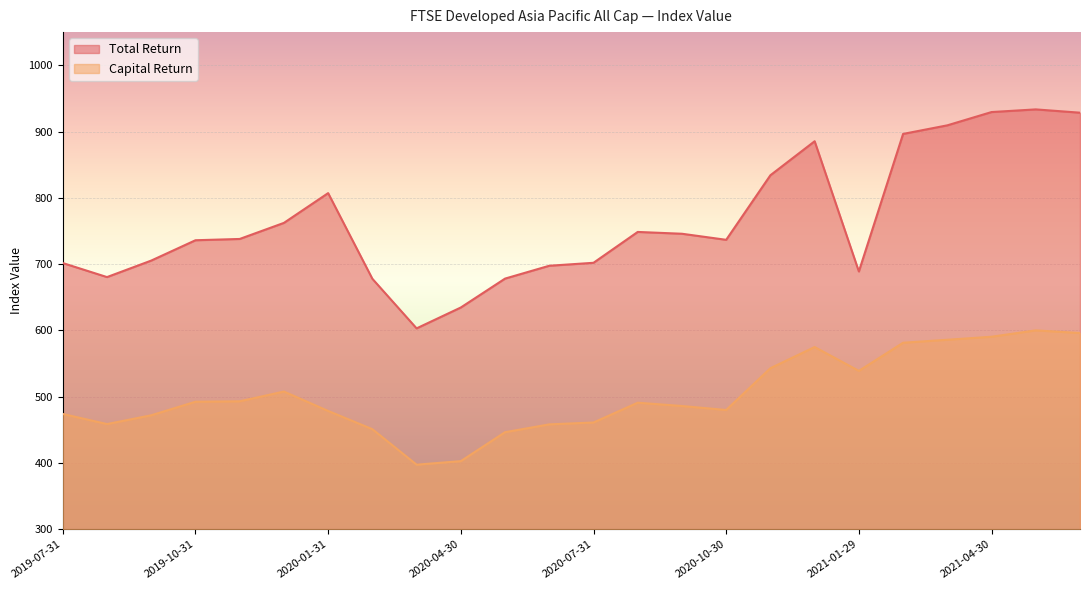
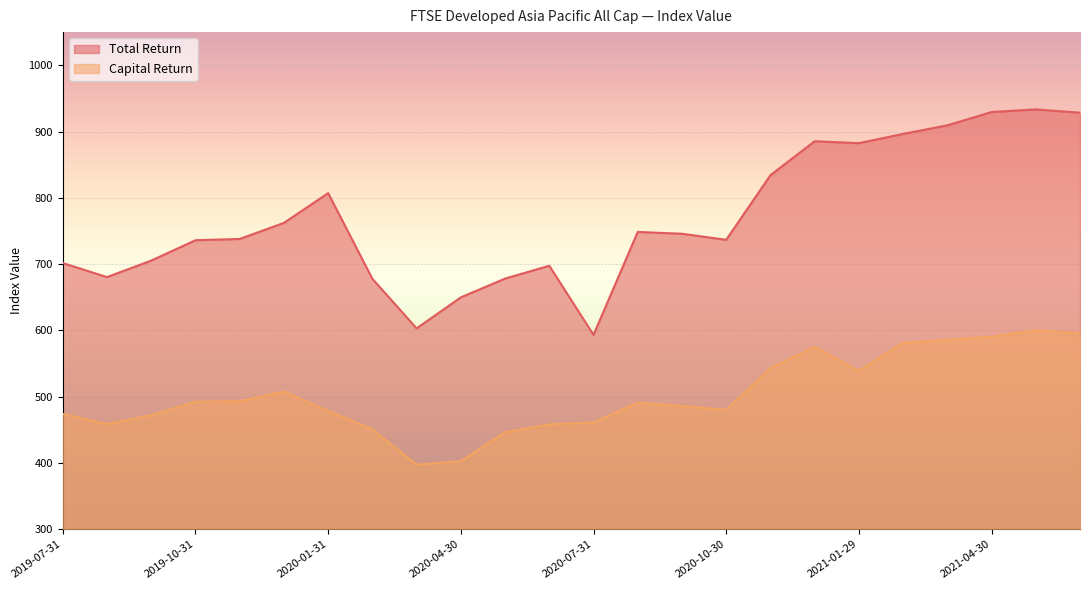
  {
    "Total Return": {
      "2019-07-31": 700,
      "2019-10-31": 740,
      "2020-01-31": 810,
-     "2020-04-30": 630,
-     "2020-07-31": 700,
+     "2020-04-30": 650,
+     "2020-07-31": 590,
      "2020-10-30": 740,
-     "2021-01-29": 690,
+     "2021-01-29": 880,
      "2021-04-30": 930
    },
    "Capital Return": {
      "2019-07-31": 470,
      "2019-10-31": 490,
      "2020-01-31": 480,
      "2020-04-30": 400,
      "2020-07-31": 460,
      "2020-10-30": 480,
      "2021-01-29": 540,
      "2021-04-30": 590
    }
  }
